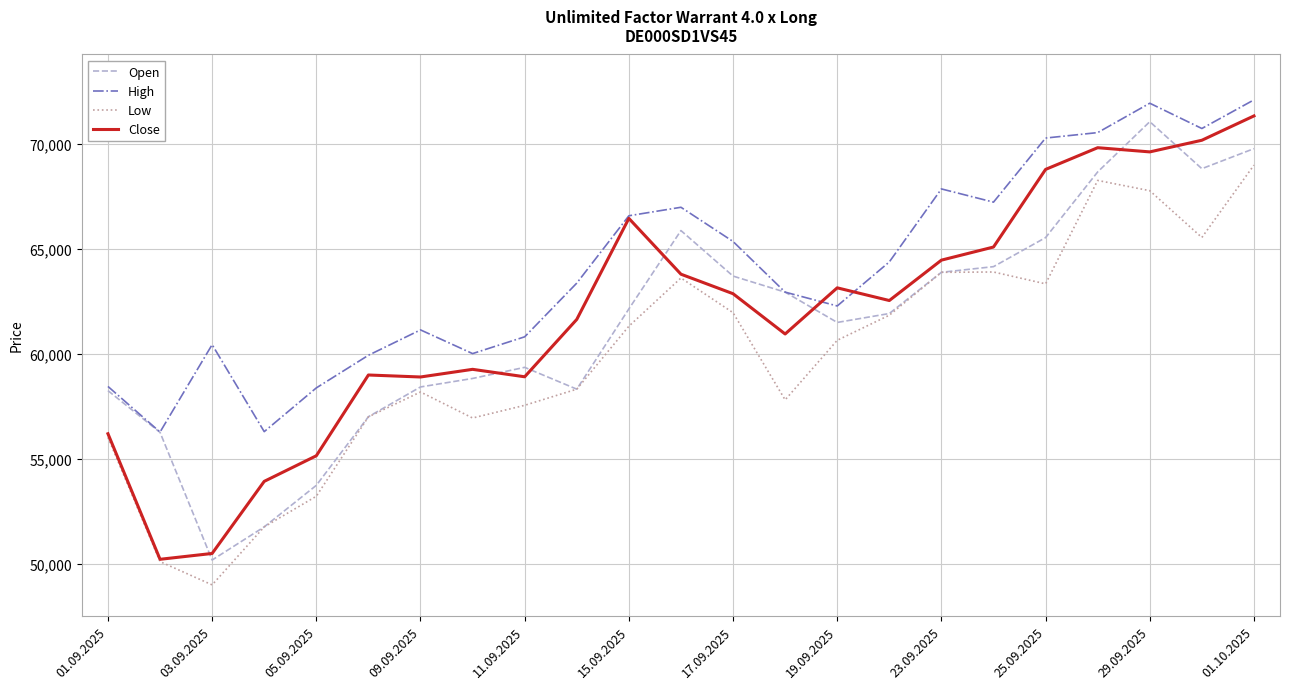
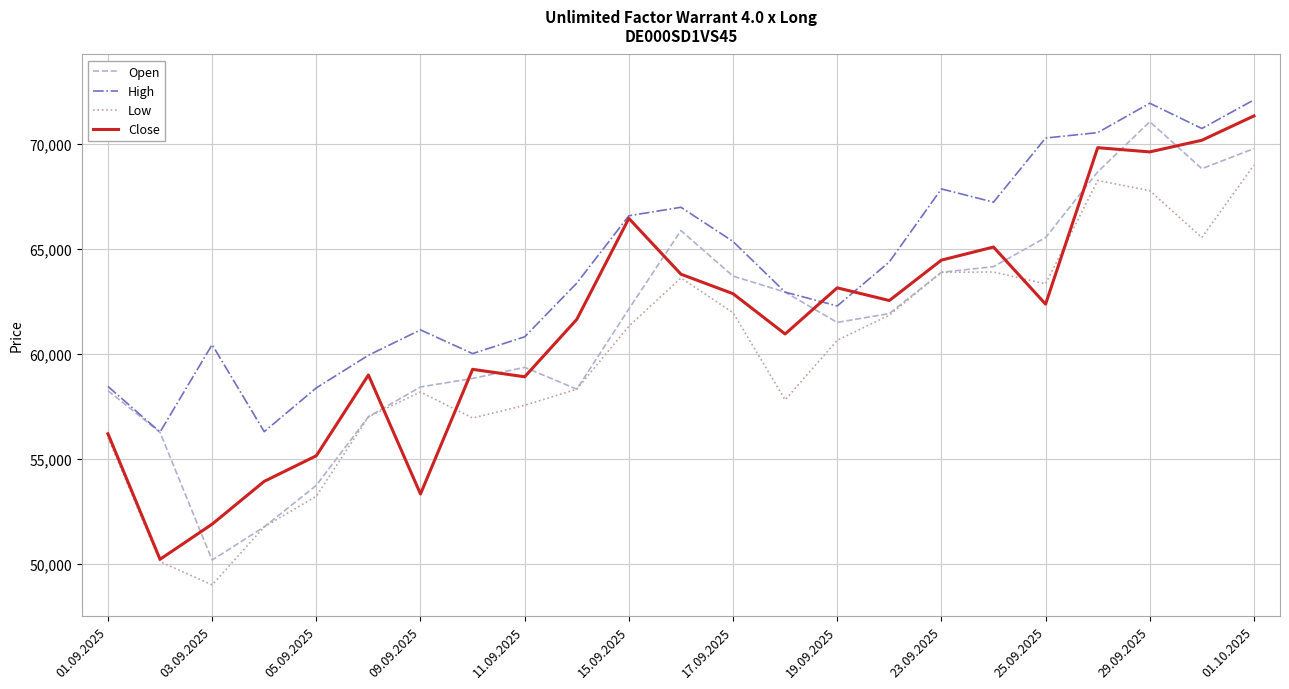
  {
    "High": {
      "01.09.2025": "58,400",
      "03.09.2025": "60,400",
      "05.09.2025": "58,400",
      "09.09.2025": "61,100",
      "11.09.2025": "60,800",
      "15.09.2025": "66,600",
      "17.09.2025": "65,400",
      "19.09.2025": "62,300",
      "23.09.2025": "67,900",
      "25.09.2025": "70,300",
      "29.09.2025": "71,900",
      "01.10.2025": "72,100"
    },
    "Close": {
      "01.09.2025": "56,200",
-     "03.09.2025": "50,500",
+     "03.09.2025": "51,900",
      "05.09.2025": "55,100",
-     "09.09.2025": "58,900",
+     "09.09.2025": "53,300",
      "11.09.2025": "58,900",
      "15.09.2025": "66,500",
      "17.09.2025": "62,900",
      "19.09.2025": "63,100",
      "23.09.2025": "64,500",
-     "25.09.2025": "68,800",
+     "25.09.2025": "62,400",
      "29.09.2025": "69,600",
      "01.10.2025": "71,300"
    }
  }
